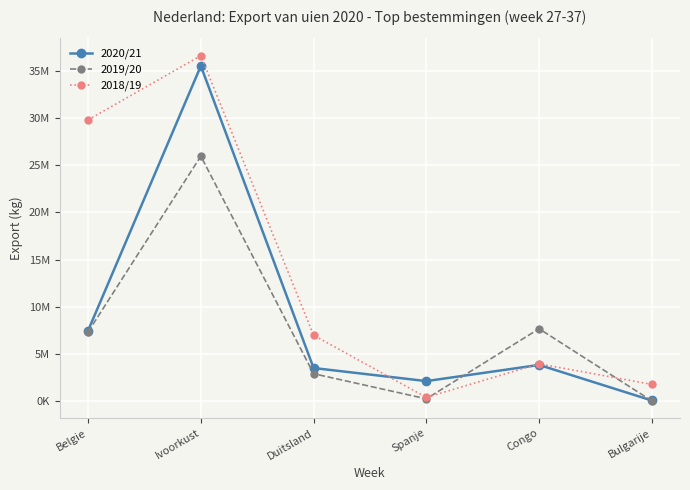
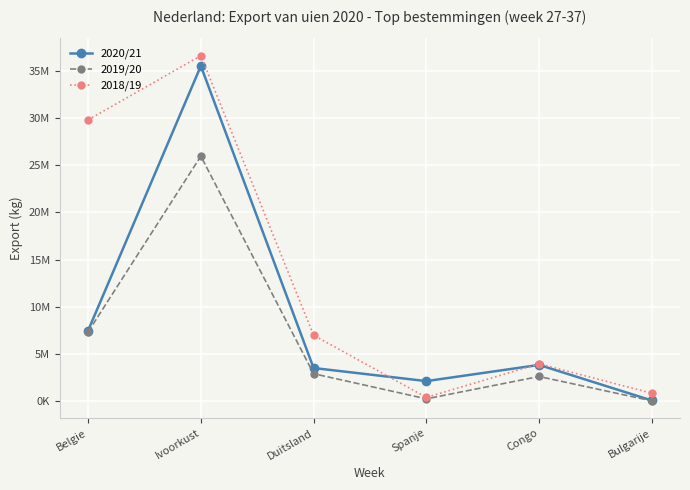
  {
    "2020/21": {
      "Ivoorkust": 35000000,
      "Duitsland": 4000000,
      "Spanje": 2000000
    },
    "2019/20": {
      "Ivoorkust": 26000000,
      "Duitsland": 3000000,
-     "Congo": 8000000
+     "Congo": 3000000
    },
    "2018/19": {
      "Belgie": 30000000,
      "Ivoorkust": 37000000,
      "Duitsland": 7000000,
-     "Bulgarije": 2000000
+     "Bulgarije": 1000000
    }
  }
